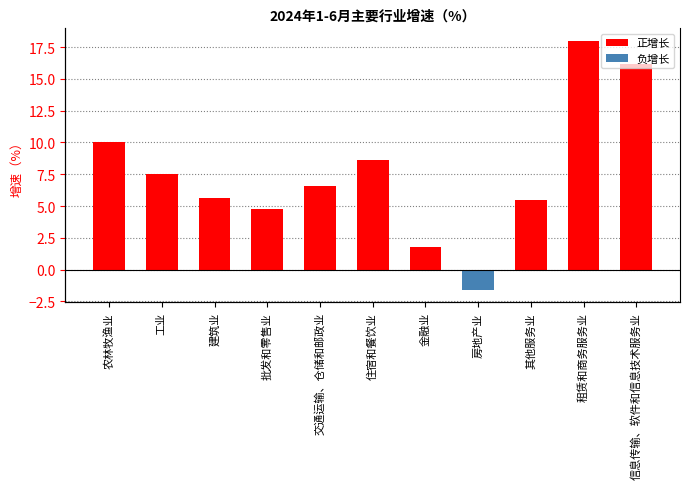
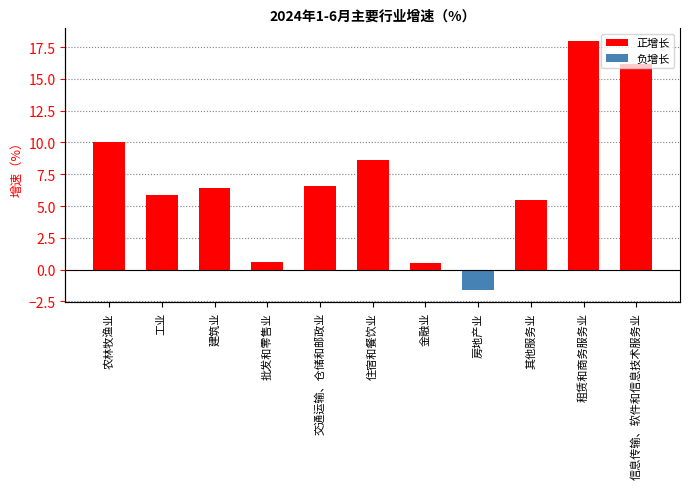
  {
    "农林牧渔业": 10.0,
-   "工业": 7.5,
-   "建筑业": 5.6,
-   "批发和零售业": 4.8,
+   "工业": 5.9,
+   "建筑业": 6.4,
+   "批发和零售业": 0.6,
    "交通运输、仓储和邮政业": 6.6,
    "住宿和餐饮业": 8.6,
-   "金融业": 1.8,
+   "金融业": 0.5,
    "房地产业": -1.6,
    "其他服务业": 5.5,
    "租赁和商务服务业": 18.0
  }
